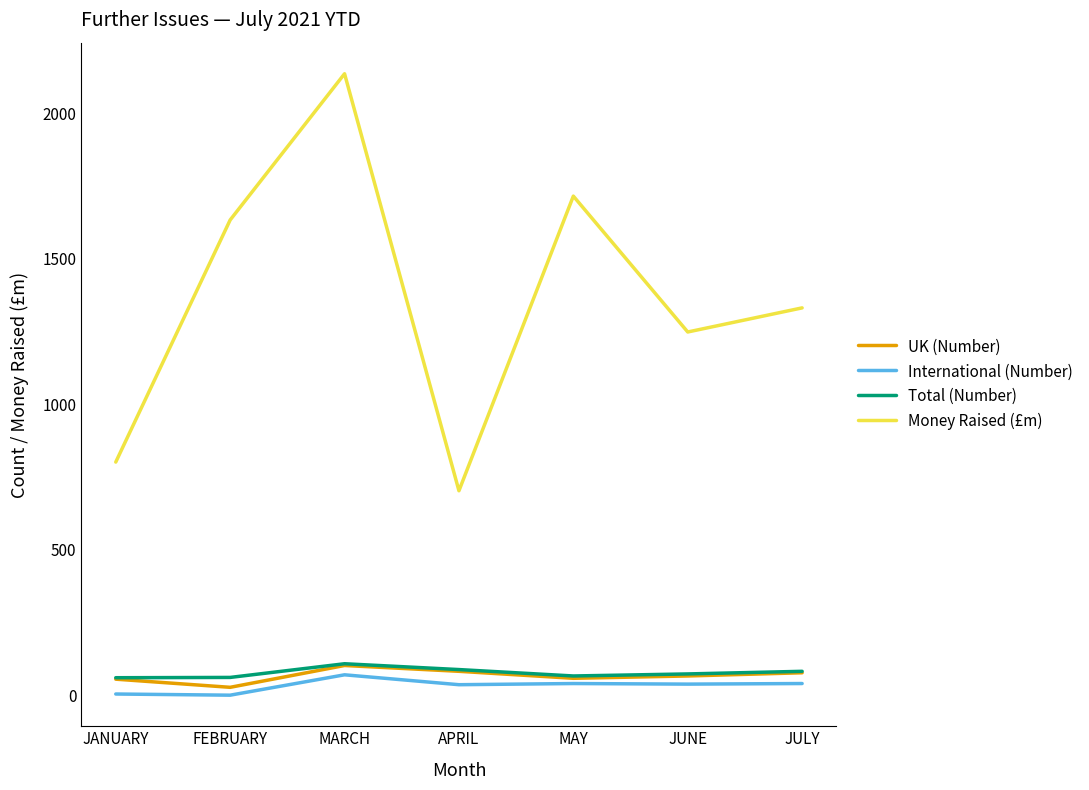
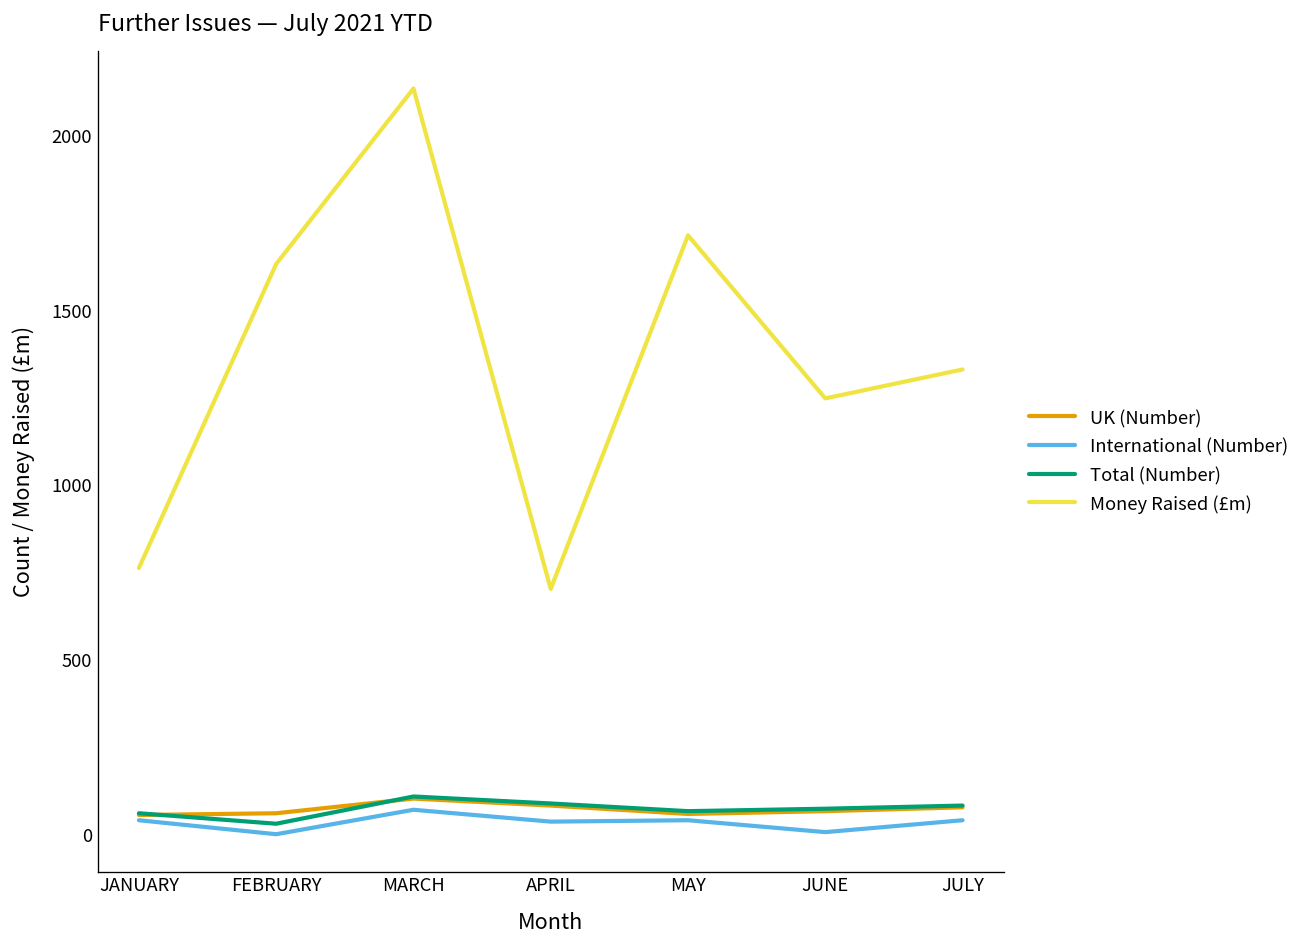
  {
    "UK (Number)": {
-     "FEBRUARY": 30
+     "FEBRUARY": 60
    },
    "International (Number)": {
-     "JANUARY": 10,
+     "JANUARY": 40,
      "FEBRUARY": 0,
      "MARCH": 70,
      "APRIL": 40,
      "MAY": 40,
-     "JUNE": 40,
+     "JUNE": 10,
      "JULY": 40
    },
    "Total (Number)": {
-     "FEBRUARY": 60
+     "FEBRUARY": 30
    },
    "Money Raised (£m)": {
-     "JANUARY": 800,
+     "JANUARY": 760,
      "FEBRUARY": 1630,
      "MARCH": 2140,
      "APRIL": 700,
      "MAY": 1720,
      "JUNE": 1250,
      "JULY": 1330
    }
  }
